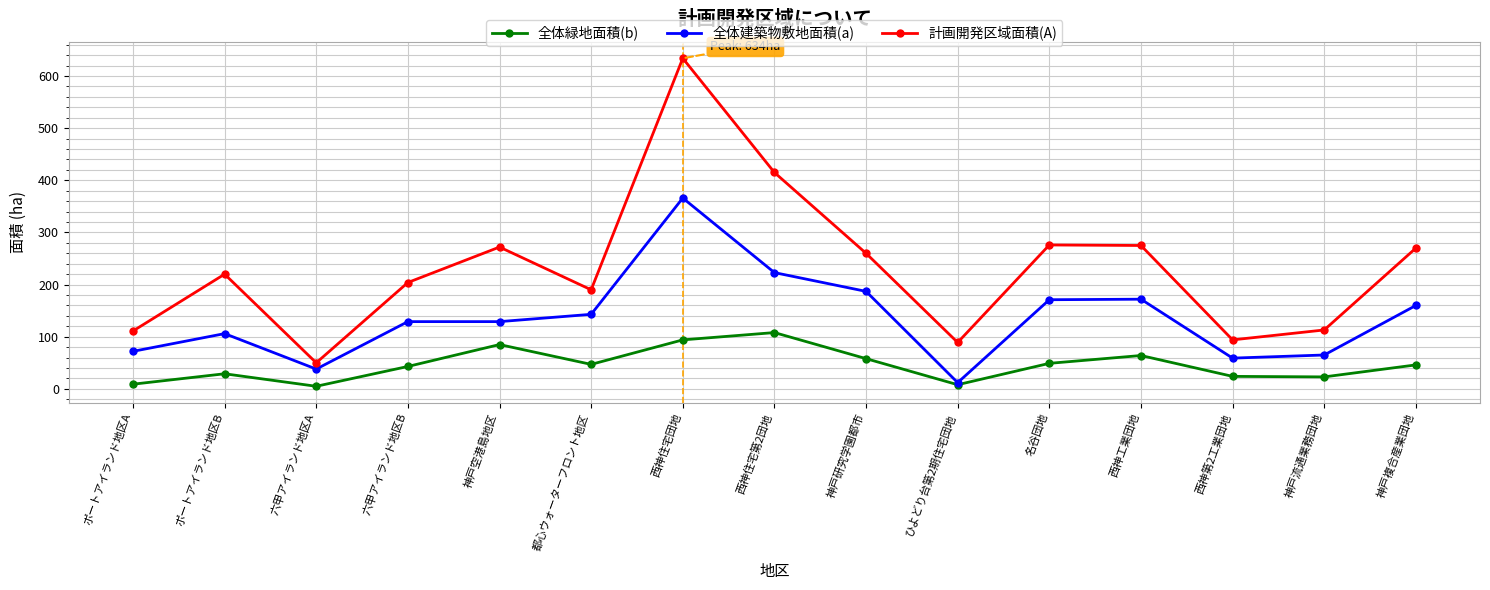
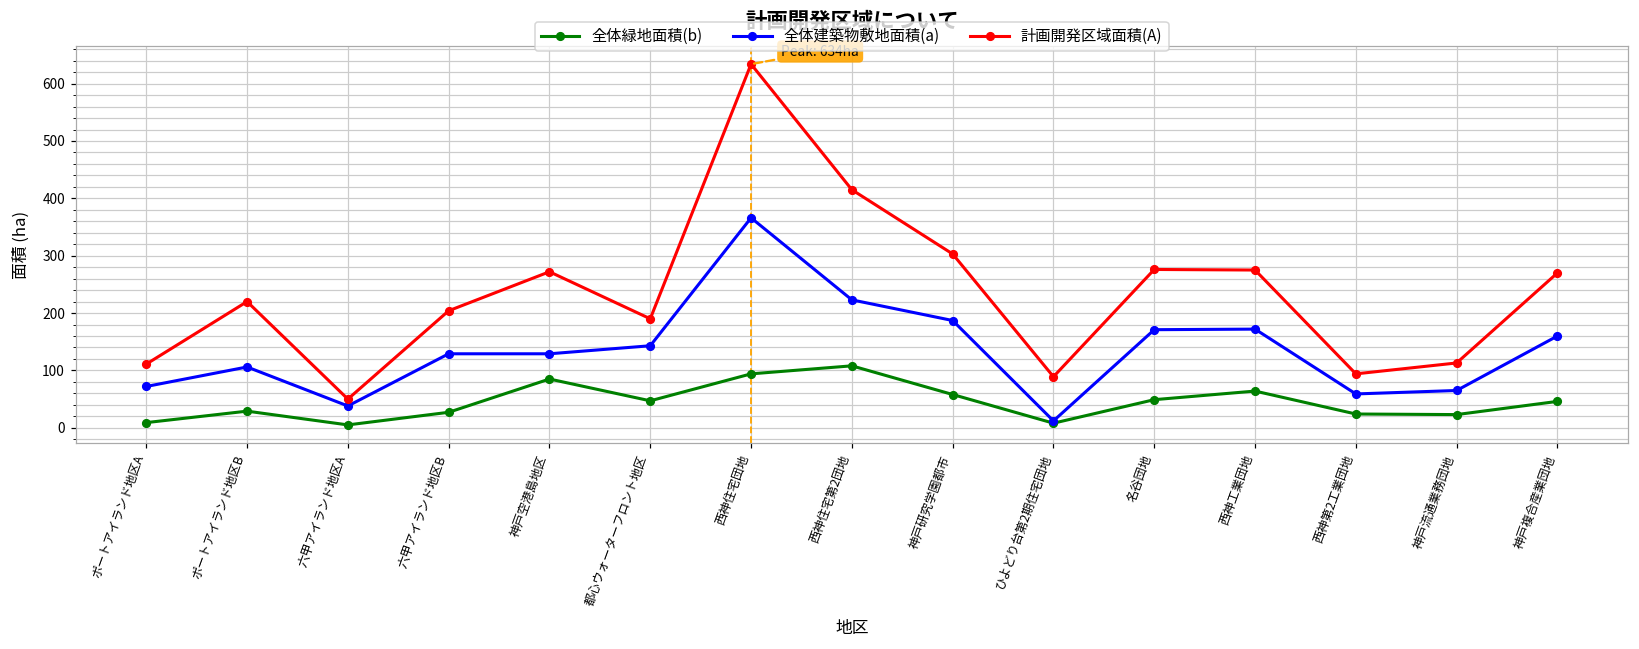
  {
    "全体緑地面積(b)": {
      "ポートアイランド地区A": 10,
      "ポートアイランド地区B": 30,
      "六甲アイランド地区A": 10,
-     "六甲アイランド地区B": 40,
+     "六甲アイランド地区B": 30,
      "神戸空港島地区": 90,
      "都心ウォーターフロント地区": 50,
      "西神住宅団地": 90,
      "西神住宅第2団地": 110,
      "神戸研究学園都市": 60,
      "名谷団地": 50,
      "西神工業団地": 60,
      "西神第2工業団地": 20,
      "神戸流通業務団地": 20,
      "神戸複合産業団地": 50
    },
    "全体建築物敷地面積(a)": {
      "ポートアイランド地区A": 70,
      "ポートアイランド地区B": 110,
      "六甲アイランド地区A": 40,
      "六甲アイランド地区B": 130,
      "神戸空港島地区": 130,
      "都心ウォーターフロント地区": 140,
      "西神住宅団地": 370,
      "西神住宅第2団地": 220,
      "神戸研究学園都市": 190,
      "名谷団地": 170,
      "西神工業団地": 170,
      "西神第2工業団地": 60,
      "神戸流通業務団地": 70,
      "神戸複合産業団地": 160
    },
    "計画開発区域面積(A)": {
      "ポートアイランド地区A": 110,
      "ポートアイランド地区B": 220,
      "六甲アイランド地区A": 50,
      "六甲アイランド地区B": 200,
      "神戸空港島地区": 270,
      "都心ウォーターフロント地区": 190,
      "西神住宅第2団地": 420,
-     "神戸研究学園都市": 260,
+     "神戸研究学園都市": 300,
      "ひよどり台第2期住宅団地": 90,
      "名谷団地": 280,
      "西神工業団地": 280,
      "西神第2工業団地": 90,
      "神戸流通業務団地": 110,
      "神戸複合産業団地": 270
    }
  }
